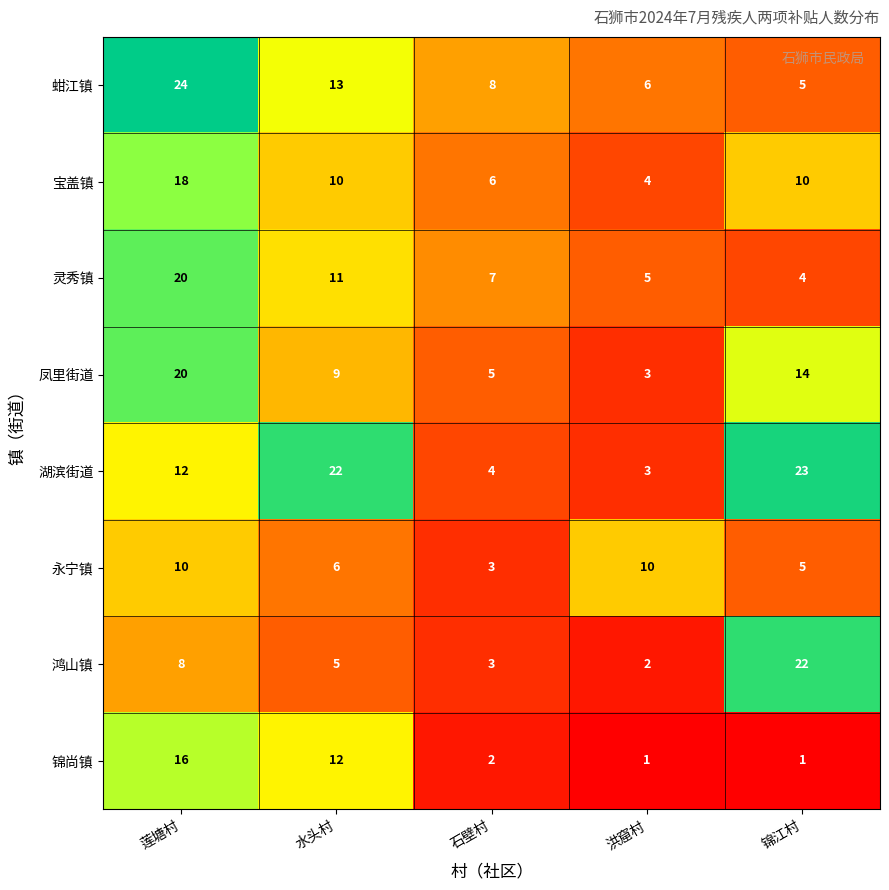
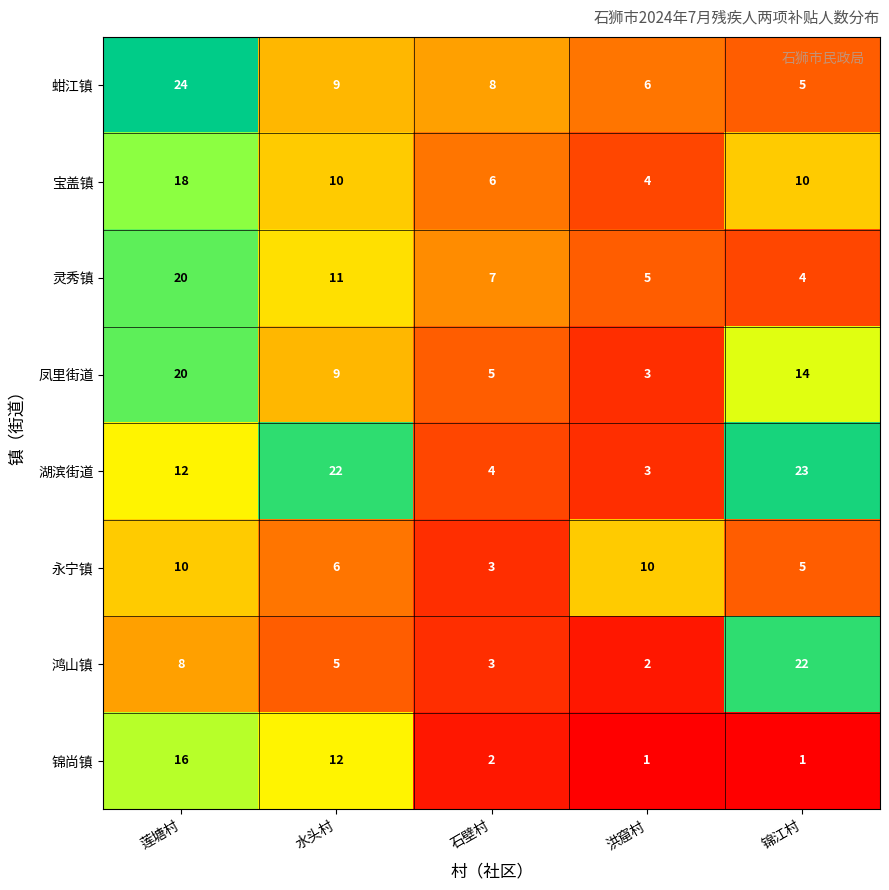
  {
    "蚶江镇": {
      "莲塘村": 24,
-     "水头村": 13,
+     "水头村": 9,
      "石壁村": 8,
      "洪窟村": 6
    },
    "宝盖镇": {
      "莲塘村": 18,
      "水头村": 10,
      "石壁村": 6,
      "洪窟村": 4,
      "锦江村": 10
    },
    "灵秀镇": {
      "莲塘村": 20,
      "水头村": 11,
      "石壁村": 7,
      "洪窟村": 5,
      "锦江村": 4
    },
    "凤里街道": {
      "莲塘村": 20,
      "水头村": 9,
      "石壁村": 5,
      "洪窟村": 3,
      "锦江村": 14
    },
    "湖滨街道": {
      "莲塘村": 12,
      "水头村": 22,
      "石壁村": 4,
      "洪窟村": 3,
      "锦江村": 23
    },
    "永宁镇": {
      "莲塘村": 10,
      "水头村": 6,
      "石壁村": 3,
      "洪窟村": 10,
      "锦江村": 5
    },
    "鸿山镇": {
      "莲塘村": 8,
      "水头村": 5,
      "石壁村": 3,
      "洪窟村": 2,
      "锦江村": 22
    },
    "锦尚镇": {
      "莲塘村": 16,
      "水头村": 12,
      "石壁村": 2,
      "洪窟村": 1,
      "锦江村": 1
    }
  }
